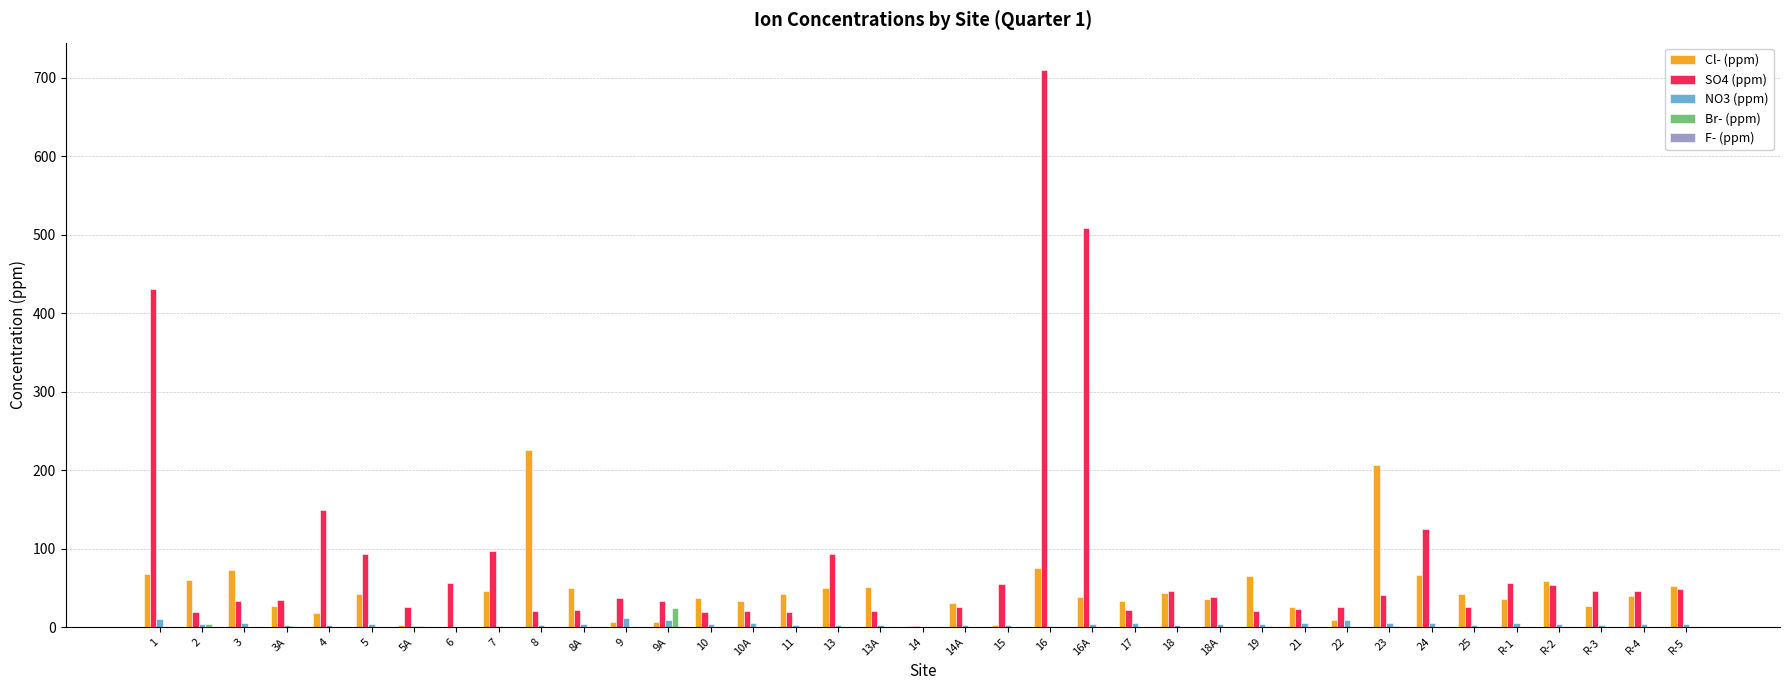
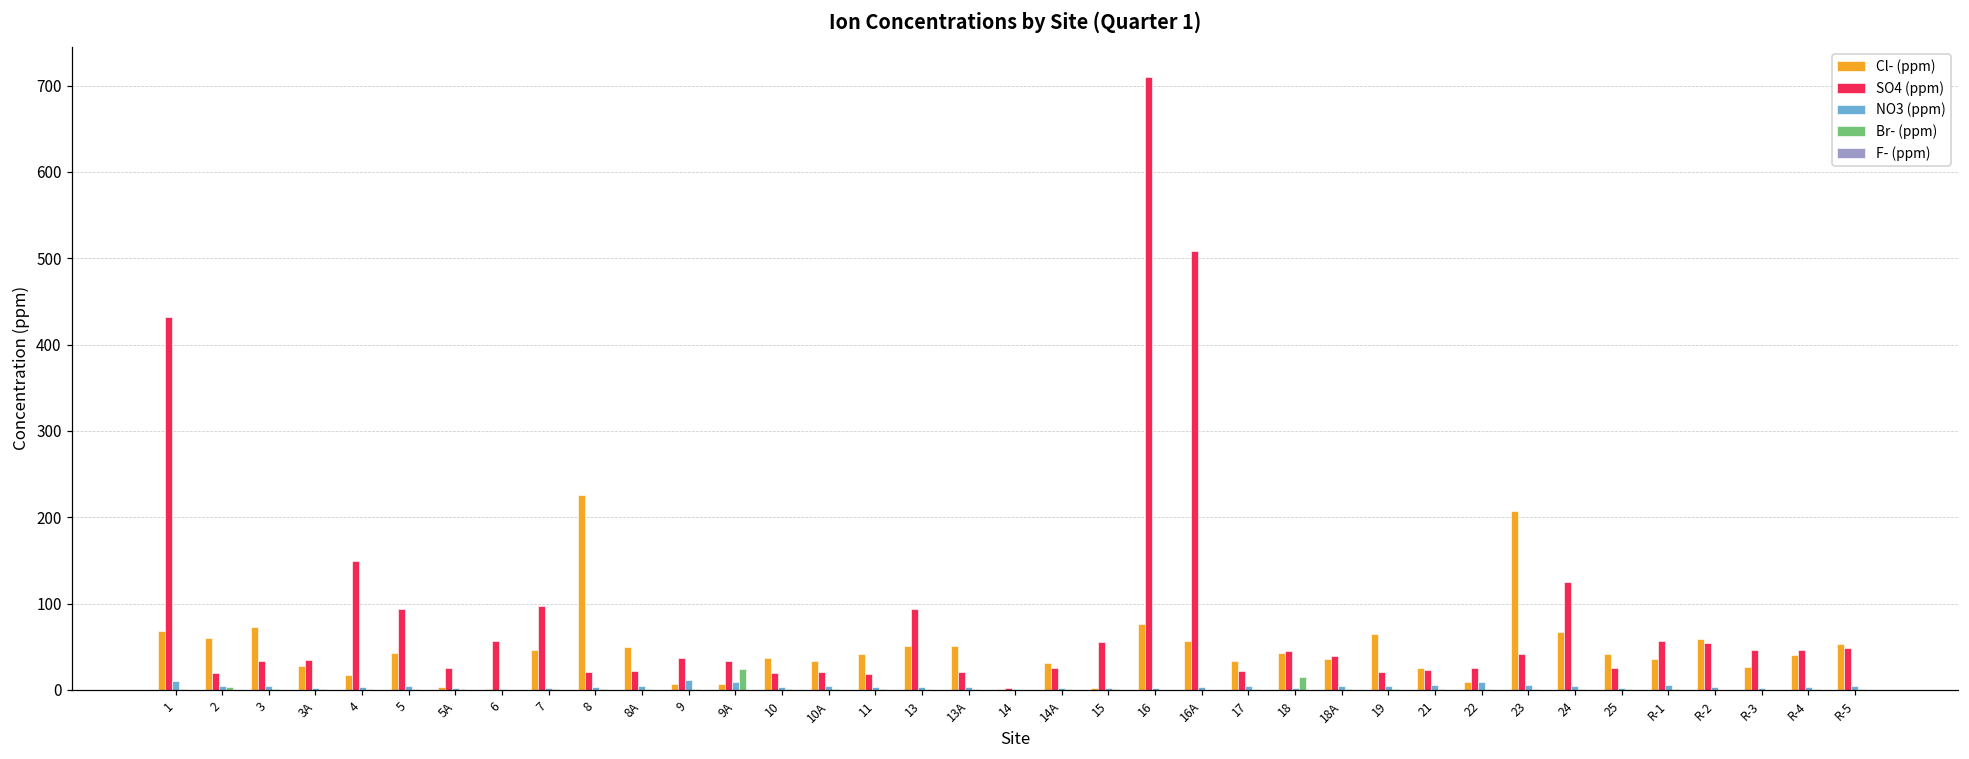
  {
    "Cl- (ppm)": {
      "1": 70,
      "2": 60,
      "3": 70,
      "3A": 30,
      "4": 20,
      "5": 40,
      "7": 50,
      "8": 230,
      "8A": 50,
      "9": 10,
      "9A": 10,
      "10": 40,
      "10A": 30,
      "11": 40,
      "13": 50,
      "13A": 50,
      "14A": 30,
      "16": 80,
-     "16A": 40,
+     "16A": 60,
      "17": 30,
      "18": 40,
      "18A": 40,
      "19": 70,
      "21": 30,
      "22": 10,
      "23": 210,
      "24": 70,
      "25": 40,
      "R-1": 40,
      "R-2": 60,
      "R-3": 30,
      "R-4": 40,
      "R-5": 50
    },
    "SO4 (ppm)": {
      "1": 430,
      "2": 20,
      "3": 30,
      "3A": 30,
      "4": 150,
      "5": 90,
      "5A": 30,
      "6": 60,
      "7": 100,
      "8": 20,
      "8A": 20,
      "9": 40,
      "9A": 30,
      "10": 20,
      "10A": 20,
      "11": 20,
      "13": 90,
      "13A": 20,
      "14A": 30,
      "15": 60,
      "16": 710,
      "16A": 510,
      "17": 20,
      "18": 50,
      "18A": 40,
      "19": 20,
      "21": 20,
      "22": 30,
      "23": 40,
      "24": 130,
      "25": 30,
      "R-1": 60,
      "R-2": 50,
      "R-3": 50,
      "R-4": 50,
      "R-5": 50
    },
    "Br- (ppm)": {
      "2": 0,
      "9A": 20,
-     "18": 0
+     "18": 20
    }
  }
